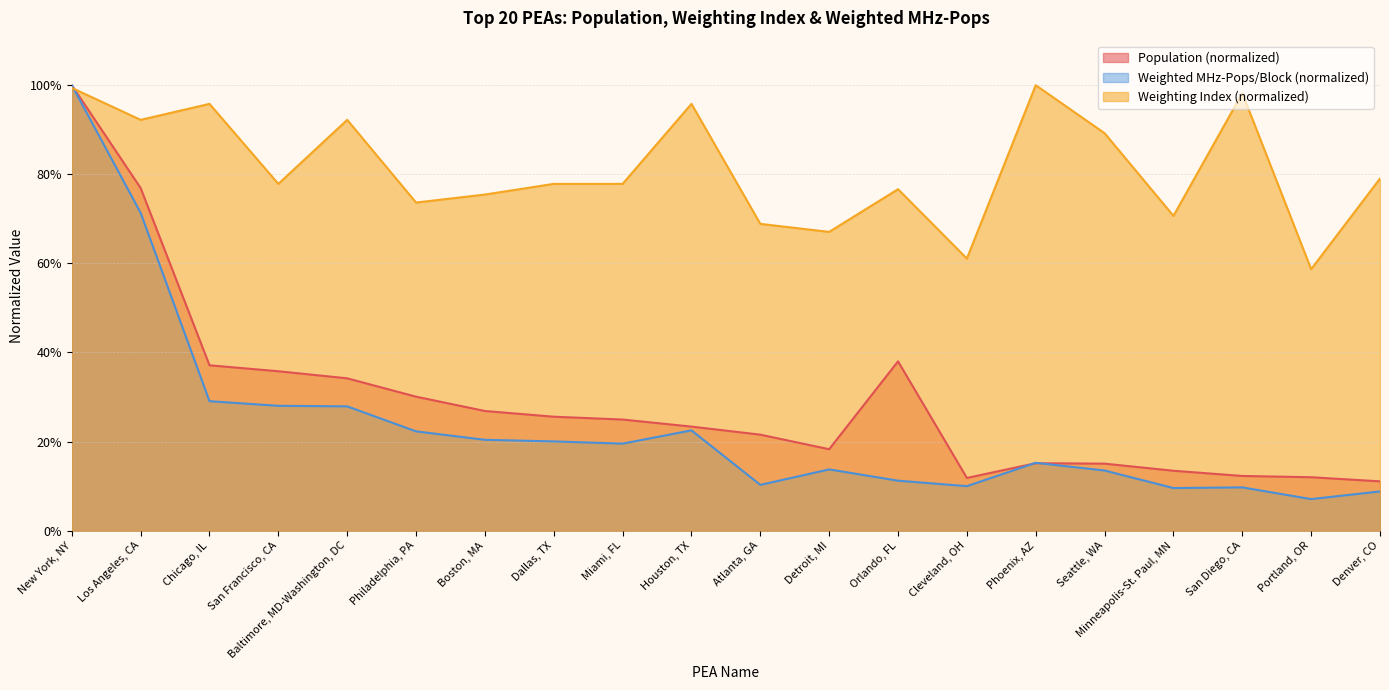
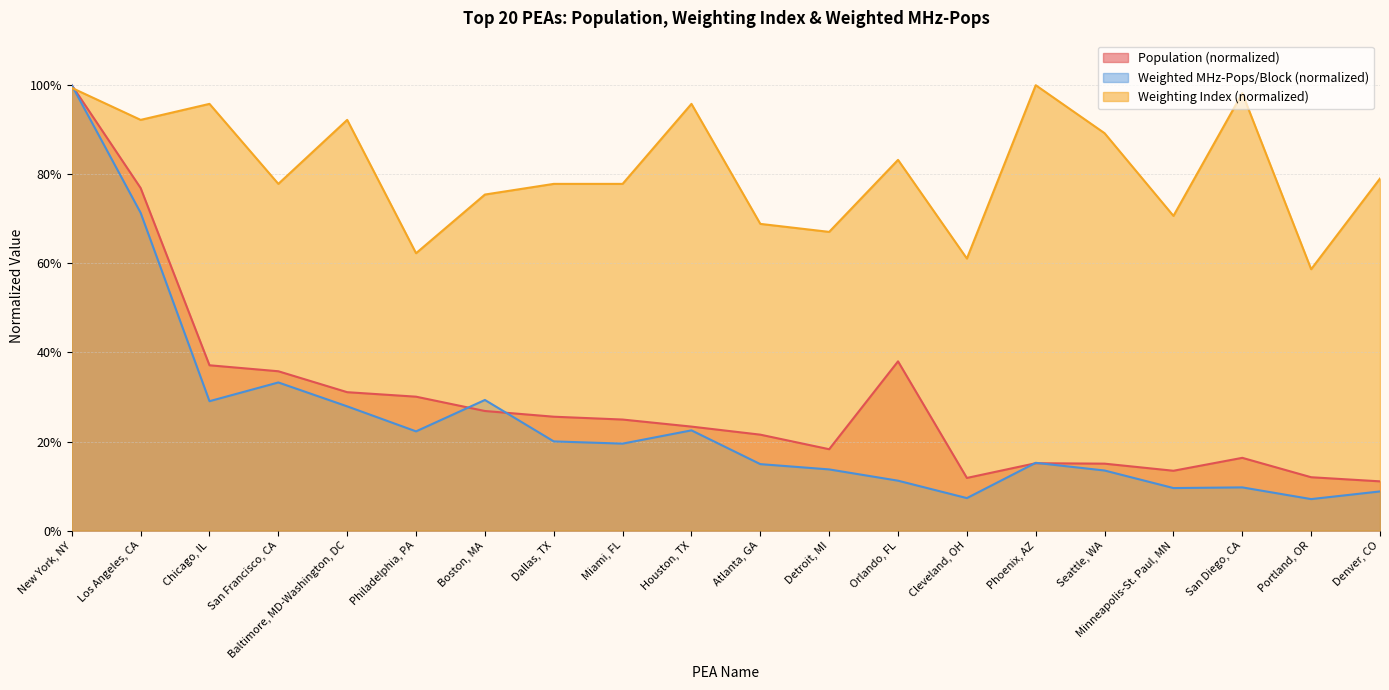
  {
    "Population (normalized)": {
      "Los Angeles, CA": "77%",
      "Chicago, IL": "37%",
      "San Francisco, CA": "36%",
-     "Baltimore, MD-Washington, DC": "34%",
+     "Baltimore, MD-Washington, DC": "31%",
      "Philadelphia, PA": "30%",
      "Boston, MA": "27%",
      "Dallas, TX": "26%",
      "Miami, FL": "25%",
      "Houston, TX": "23%",
      "Atlanta, GA": "22%",
      "Detroit, MI": "18%",
      "Orlando, FL": "38%",
      "Cleveland, OH": "12%",
      "Seattle, WA": "15%",
      "Minneapolis-St. Paul, MN": "13%",
-     "San Diego, CA": "12%",
+     "San Diego, CA": "16%",
      "Portland, OR": "12%",
      "Denver, CO": "11%"
    },
    "Weighted MHz-Pops/Block (normalized)": {
      "Los Angeles, CA": "71%",
      "Chicago, IL": "29%",
-     "San Francisco, CA": "28%",
+     "San Francisco, CA": "33%",
      "Baltimore, MD-Washington, DC": "28%",
      "Philadelphia, PA": "22%",
-     "Boston, MA": "20%",
+     "Boston, MA": "29%",
      "Dallas, TX": "20%",
      "Miami, FL": "20%",
      "Houston, TX": "23%",
-     "Atlanta, GA": "10%",
+     "Atlanta, GA": "15%",
      "Detroit, MI": "14%",
      "Orlando, FL": "11%",
-     "Cleveland, OH": "10%",
+     "Cleveland, OH": "7%",
      "Seattle, WA": "13%",
      "Minneapolis-St. Paul, MN": "10%",
      "San Diego, CA": "10%",
      "Portland, OR": "7%",
      "Denver, CO": "9%"
    },
    "Weighting Index (normalized)": {
      "New York, NY": "99%",
      "Los Angeles, CA": "92%",
      "Chicago, IL": "96%",
      "San Francisco, CA": "78%",
      "Baltimore, MD-Washington, DC": "92%",
-     "Philadelphia, PA": "74%",
+     "Philadelphia, PA": "62%",
      "Boston, MA": "75%",
      "Dallas, TX": "78%",
      "Miami, FL": "78%",
      "Houston, TX": "96%",
      "Atlanta, GA": "69%",
      "Detroit, MI": "67%",
-     "Orlando, FL": "77%",
+     "Orlando, FL": "83%",
      "Cleveland, OH": "61%",
      "Phoenix, AZ": "100%",
      "Seattle, WA": "89%",
      "Minneapolis-St. Paul, MN": "71%",
      "Portland, OR": "59%",
      "Denver, CO": "79%"
    }
  }
